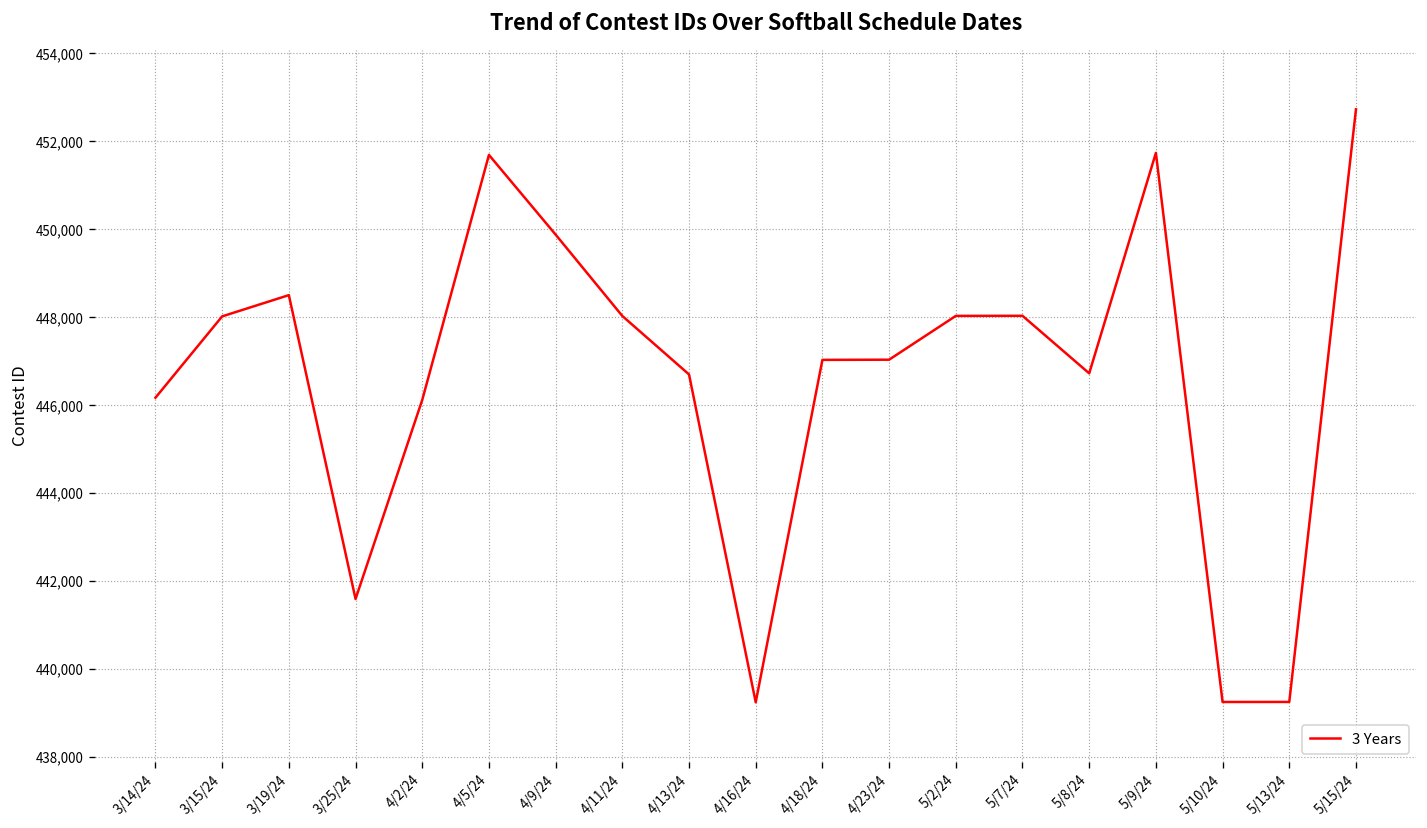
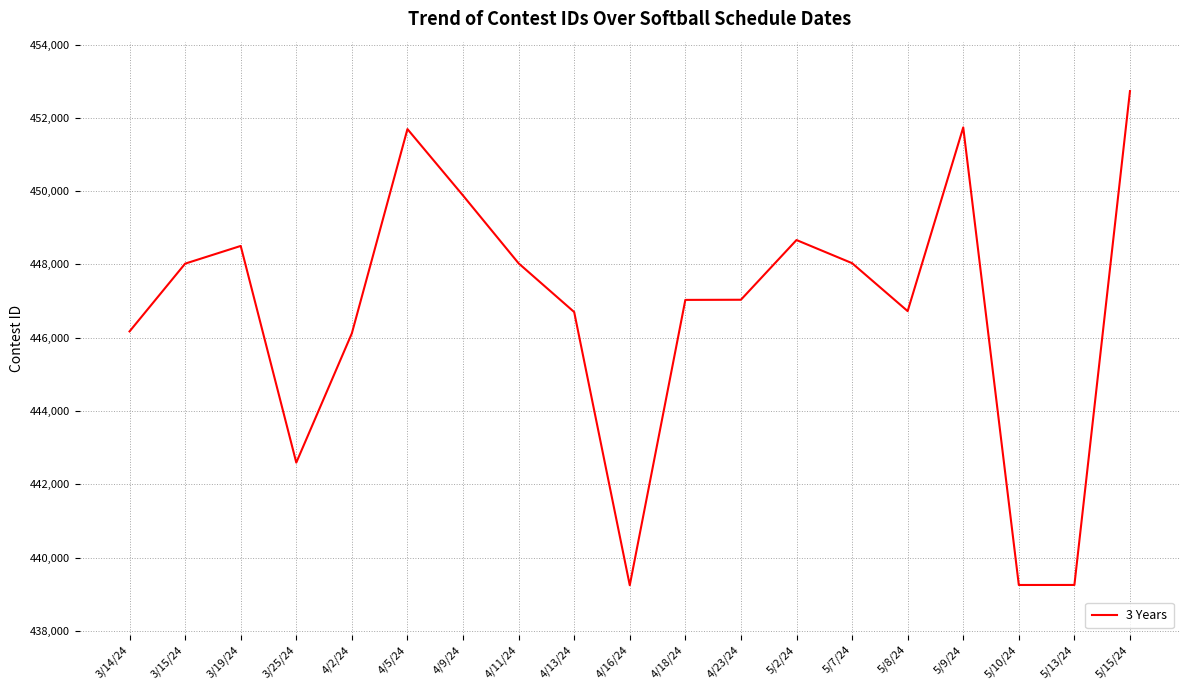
  {
    "3/14/24": "446,200",
    "3/15/24": "448,000",
    "3/19/24": "448,500",
-   "3/25/24": "441,600",
+   "3/25/24": "442,600",
    "4/2/24": "446,100",
    "4/5/24": "451,700",
    "4/9/24": "449,900",
    "4/11/24": "448,000",
    "4/13/24": "446,700",
    "4/16/24": "439,200",
    "4/18/24": "447,000",
    "4/23/24": "447,000",
-   "5/2/24": "448,000",
+   "5/2/24": "448,700",
    "5/7/24": "448,000",
    "5/8/24": "446,700",
    "5/9/24": "451,700",
    "5/10/24": "439,300",
    "5/13/24": "439,300",
    "5/15/24": "452,700"
  }
